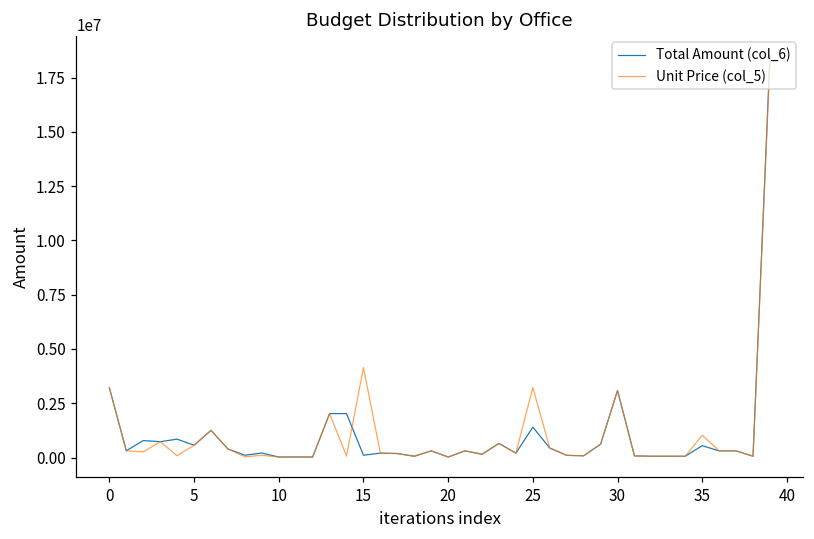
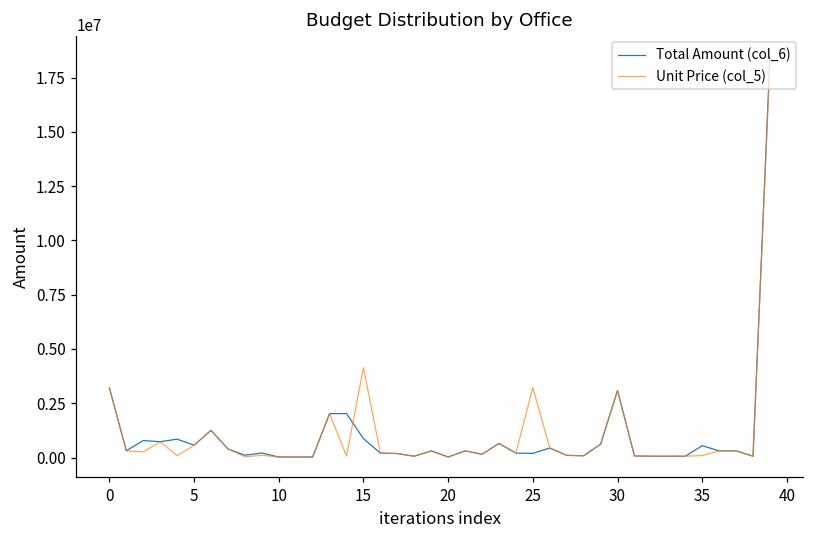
  {
    "Total Amount (col_6)": {
-     "15": 100000,
-     "25": 1400000,
+     "15": 900000,
+     "25": 200000,
      "35": 500000
    },
    "Unit Price (col_5)": {
      "15": 4100000,
      "25": 3200000,
-     "35": 1000000
+     "35": 100000
    }
  }
